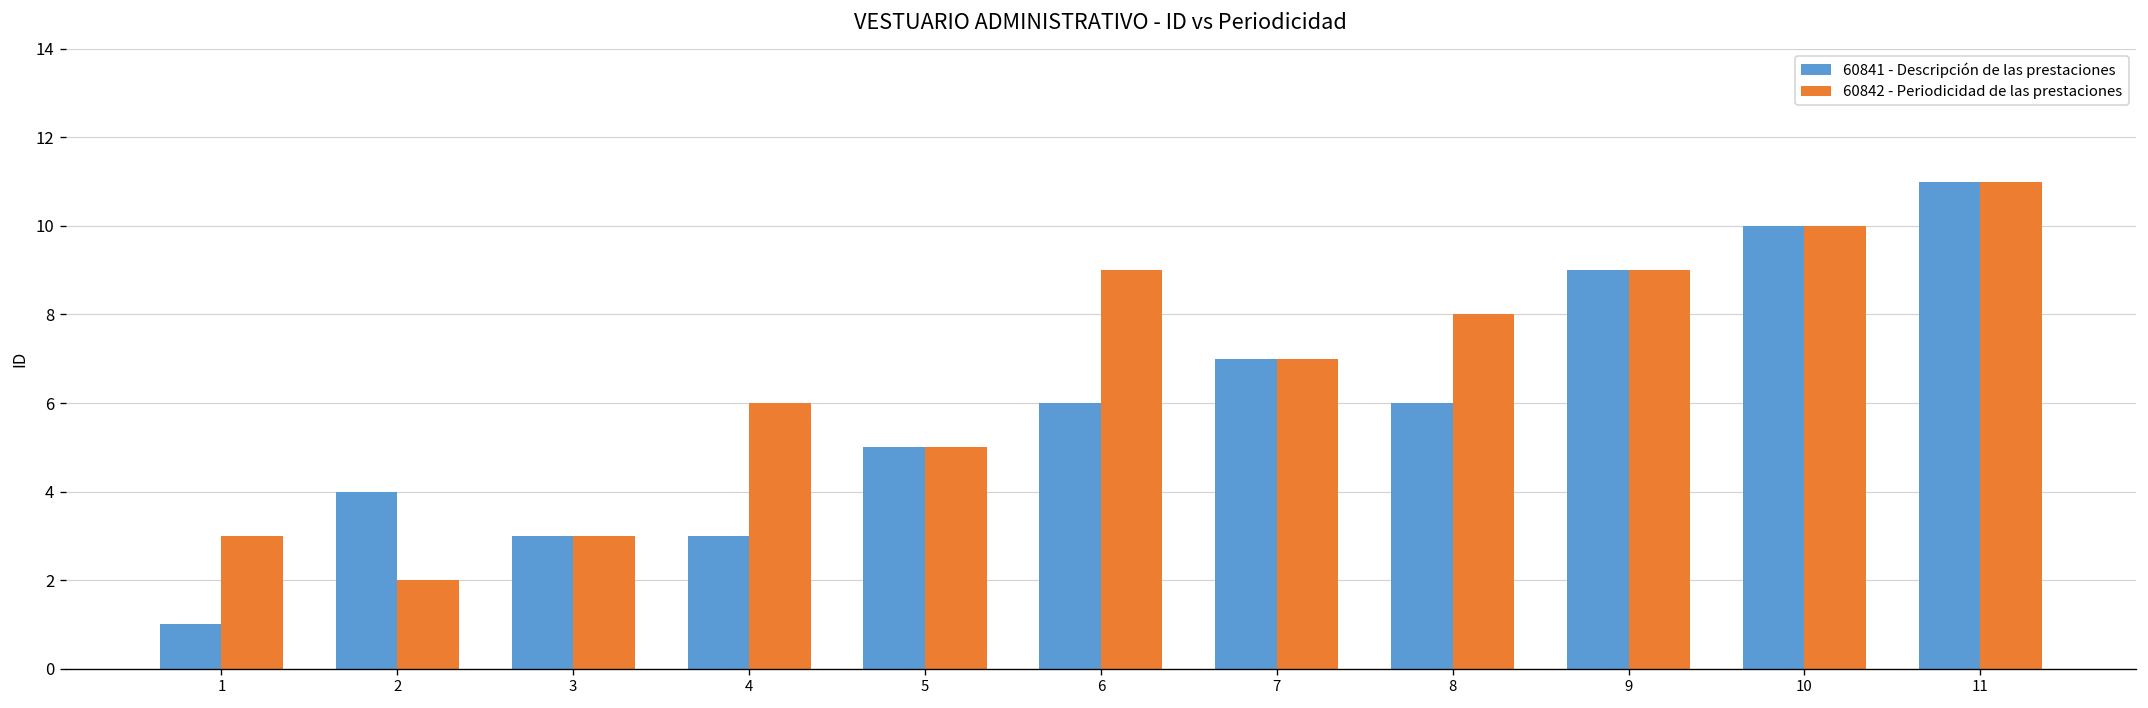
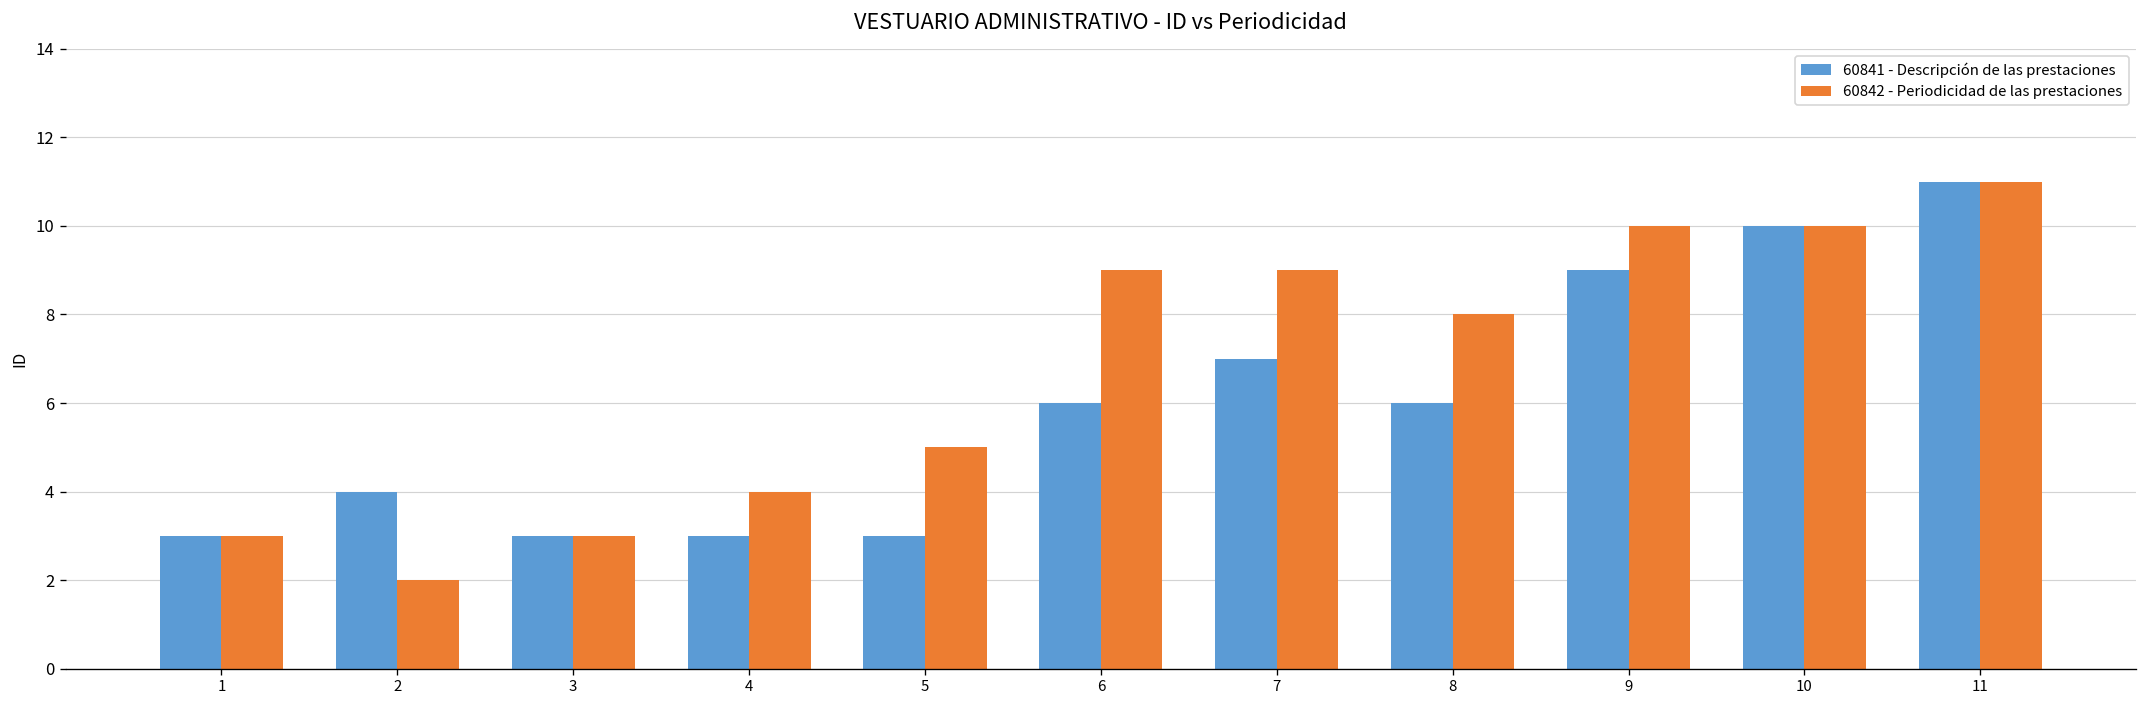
  {
    "60841 - Descripción de las prestaciones": {
-     "1": 1,
+     "1": 3,
      "2": 4,
      "3": 3,
      "4": 3,
-     "5": 5,
+     "5": 3,
      "6": 6,
      "7": 7,
      "8": 6,
      "9": 9,
      "10": 10,
      "11": 11
    },
    "60842 - Periodicidad de las prestaciones": {
      "1": 3,
      "2": 2,
      "3": 3,
-     "4": 6,
+     "4": 4,
      "5": 5,
      "6": 9,
-     "7": 7,
+     "7": 9,
      "8": 8,
-     "9": 9,
+     "9": 10,
      "10": 10,
      "11": 11
    }
  }
